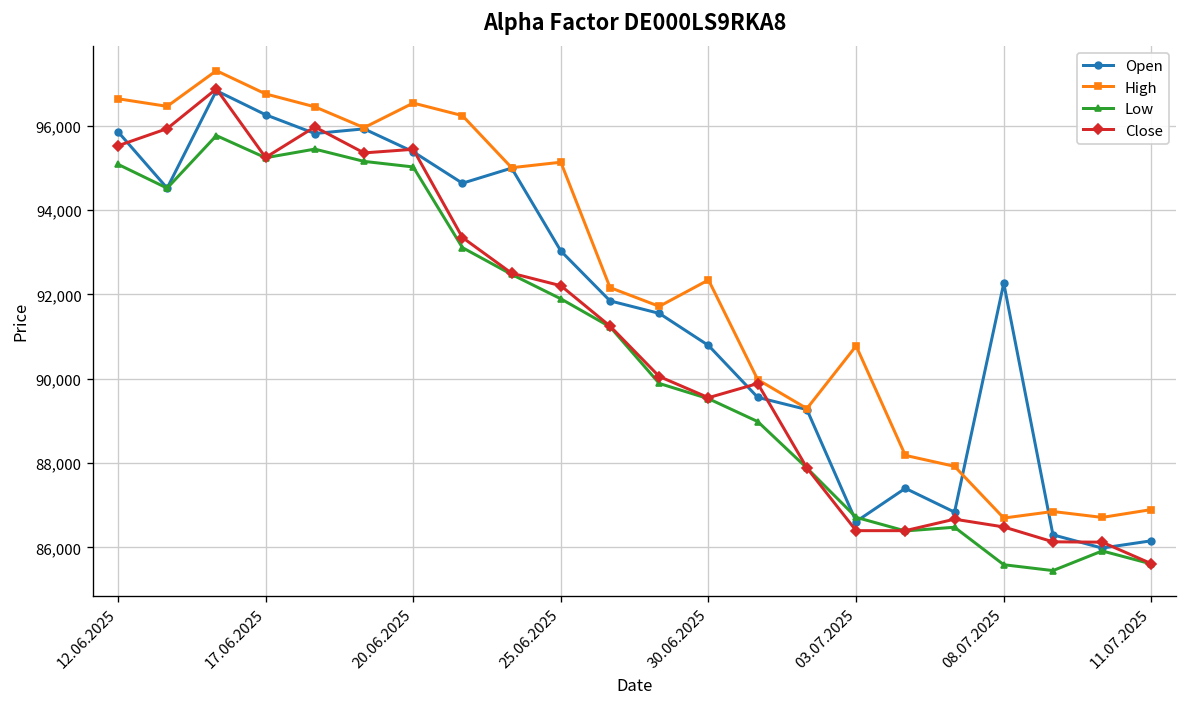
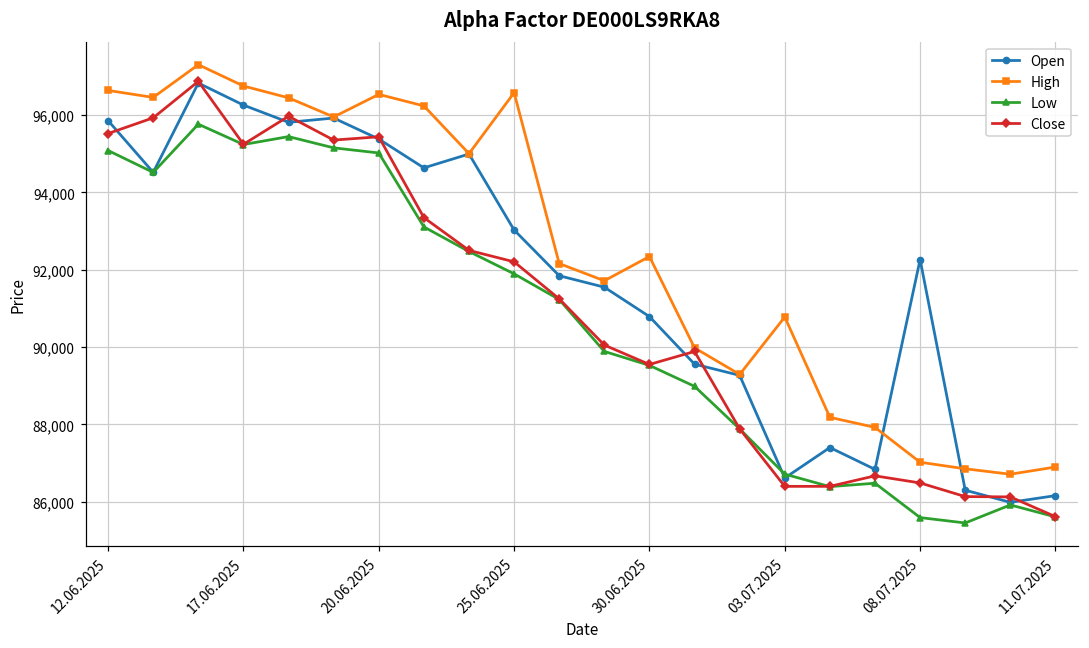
  {
    "Open": {
      "12.06.2025": "95,900",
      "17.06.2025": "96,300",
      "25.06.2025": "93,000",
      "30.06.2025": "90,800",
      "03.07.2025": "86,600",
      "08.07.2025": "92,300",
      "11.07.2025": "86,200"
    },
    "High": {
      "12.06.2025": "96,600",
      "17.06.2025": "96,800",
      "20.06.2025": "96,500",
-     "25.06.2025": "95,100",
+     "25.06.2025": "96,600",
      "30.06.2025": "92,300",
      "03.07.2025": "90,800",
-     "08.07.2025": "86,700",
+     "08.07.2025": "87,000",
      "11.07.2025": "86,900"
    },
    "Low": {
      "12.06.2025": "95,100",
      "20.06.2025": "95,000",
      "25.06.2025": "91,900",
      "03.07.2025": "86,700",
      "08.07.2025": "85,600"
    },
    "Close": {
      "12.06.2025": "95,500",
      "25.06.2025": "92,200",
      "03.07.2025": "86,400",
      "08.07.2025": "86,500"
    }
  }
